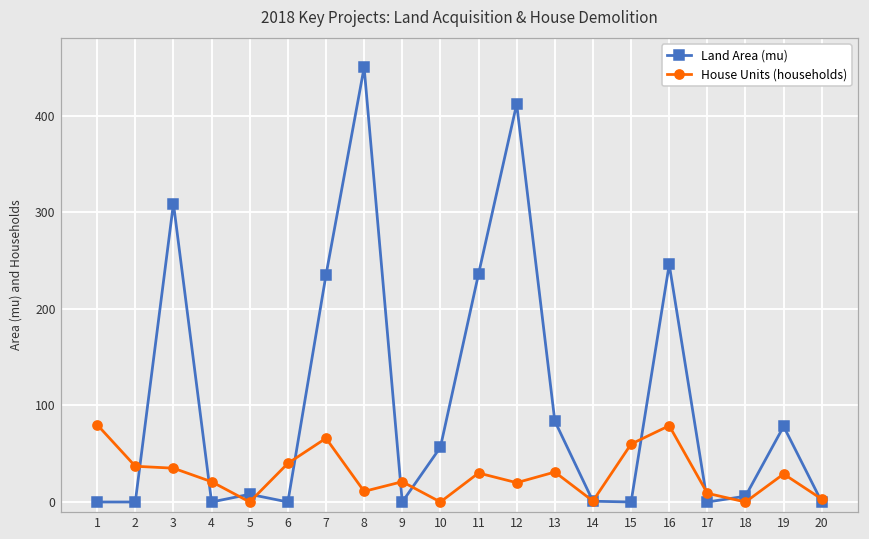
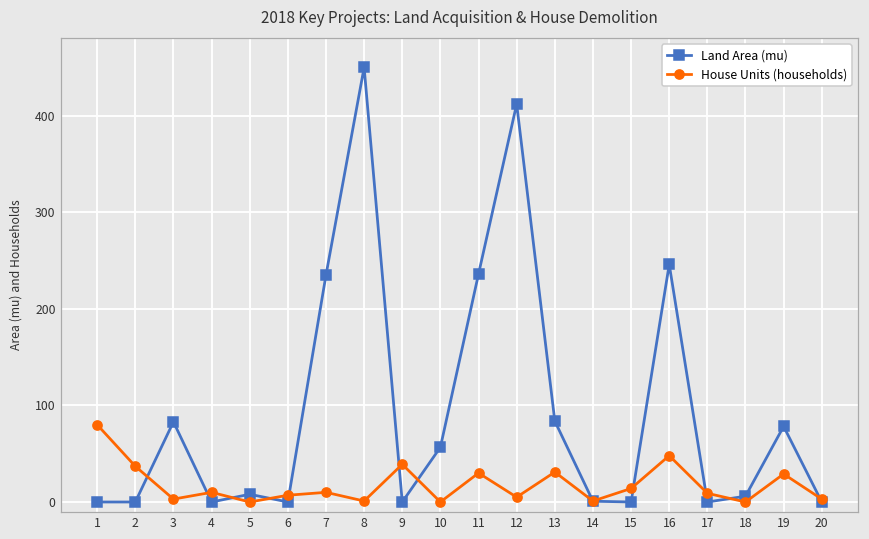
  {
    "Land Area (mu)": {
      "1": 0,
      "2": 0,
-     "3": 310,
+     "3": 80,
      "4": 0,
      "5": 10,
      "6": 0,
      "7": 240,
      "8": 450,
      "9": 0,
      "10": 60,
      "11": 240,
      "12": 410,
      "13": 80,
      "15": 0,
      "16": 250,
      "17": 0,
      "18": 10,
      "19": 80,
      "20": 0
    },
    "House Units (households)": {
      "1": 80,
      "2": 40,
-     "3": 40,
-     "4": 20,
+     "3": 0,
+     "4": 10,
      "5": 0,
-     "6": 40,
-     "7": 70,
-     "8": 10,
-     "9": 20,
+     "6": 10,
+     "7": 10,
+     "8": 0,
+     "9": 40,
      "10": 0,
      "11": 30,
-     "12": 20,
+     "12": 10,
      "13": 30,
-     "15": 60,
-     "16": 80,
+     "15": 10,
+     "16": 50,
      "17": 10,
      "18": 0,
      "19": 30,
      "20": 0
    }
  }
